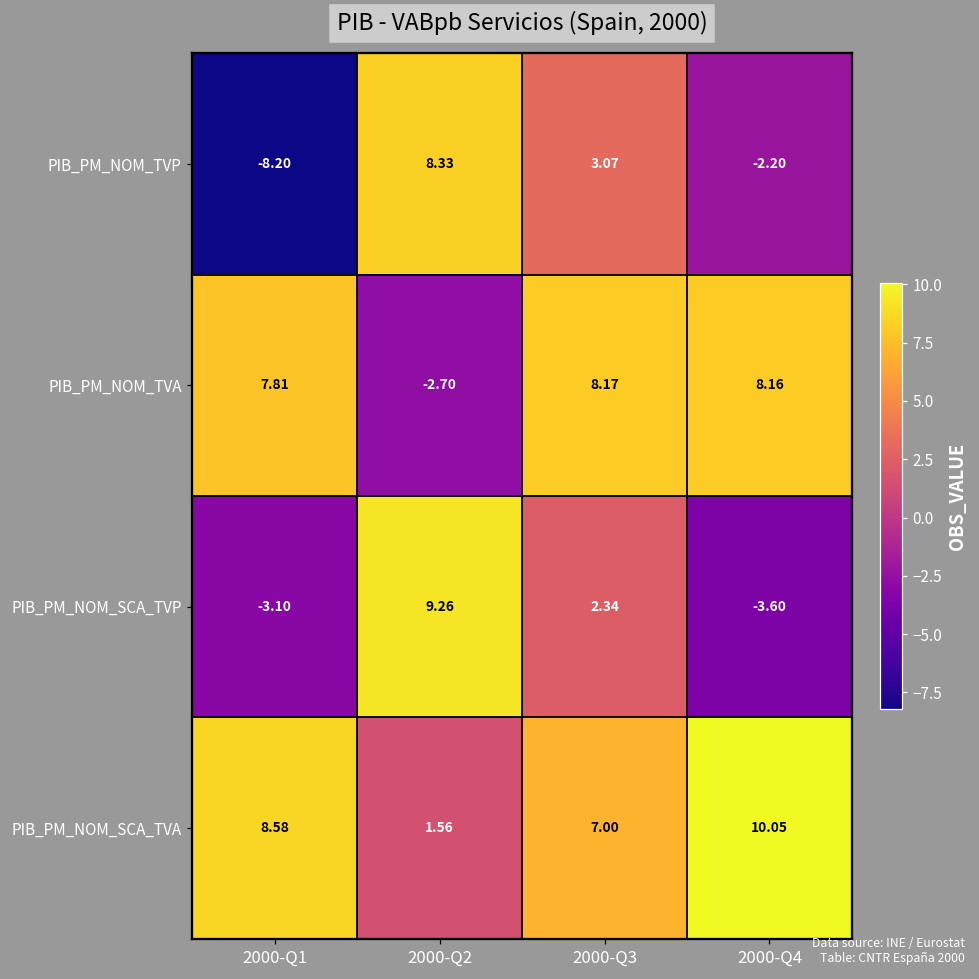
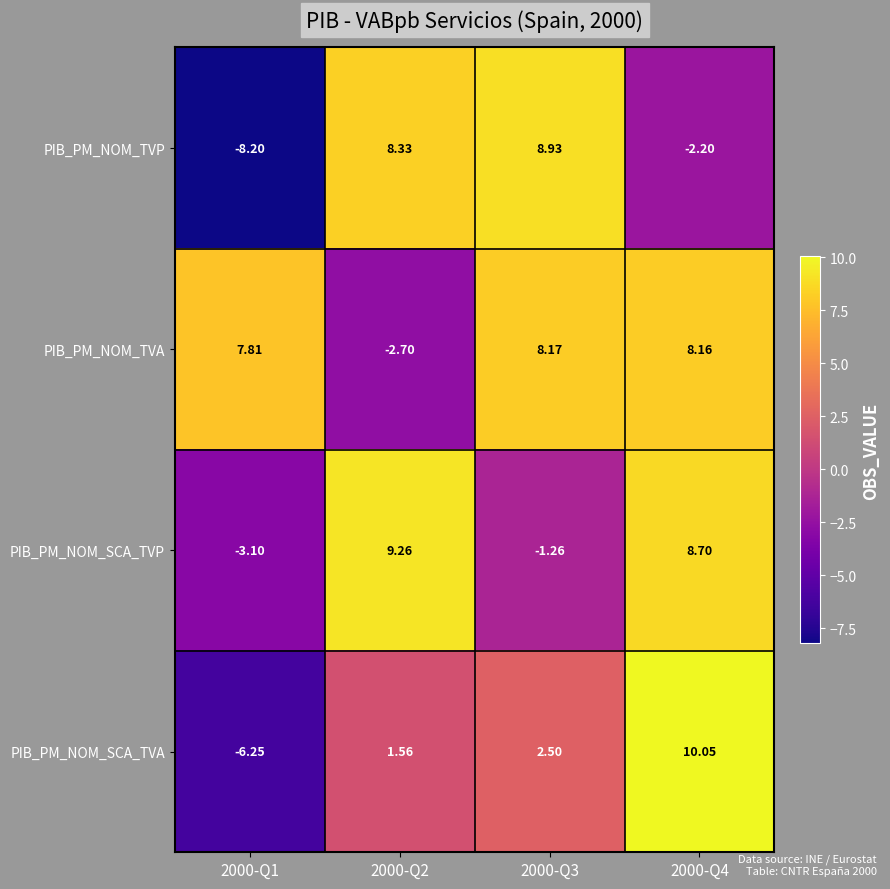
  {
    "PIB_PM_NOM_TVP": {
      "2000-Q1": -8.20,
      "2000-Q2": 8.33,
-     "2000-Q3": 3.07,
+     "2000-Q3": 8.93,
      "2000-Q4": -2.20
    },
    "PIB_PM_NOM_TVA": {
      "2000-Q1": 7.81,
      "2000-Q2": -2.70,
      "2000-Q3": 8.17,
      "2000-Q4": 8.16
    },
    "PIB_PM_NOM_SCA_TVP": {
      "2000-Q1": -3.10,
      "2000-Q2": 9.26,
-     "2000-Q3": 2.34,
-     "2000-Q4": -3.60
+     "2000-Q3": -1.26,
+     "2000-Q4": 8.70
    },
    "PIB_PM_NOM_SCA_TVA": {
-     "2000-Q1": 8.58,
+     "2000-Q1": -6.25,
      "2000-Q2": 1.56,
-     "2000-Q3": 7.00,
+     "2000-Q3": 2.50,
      "2000-Q4": 10.05
    }
  }
